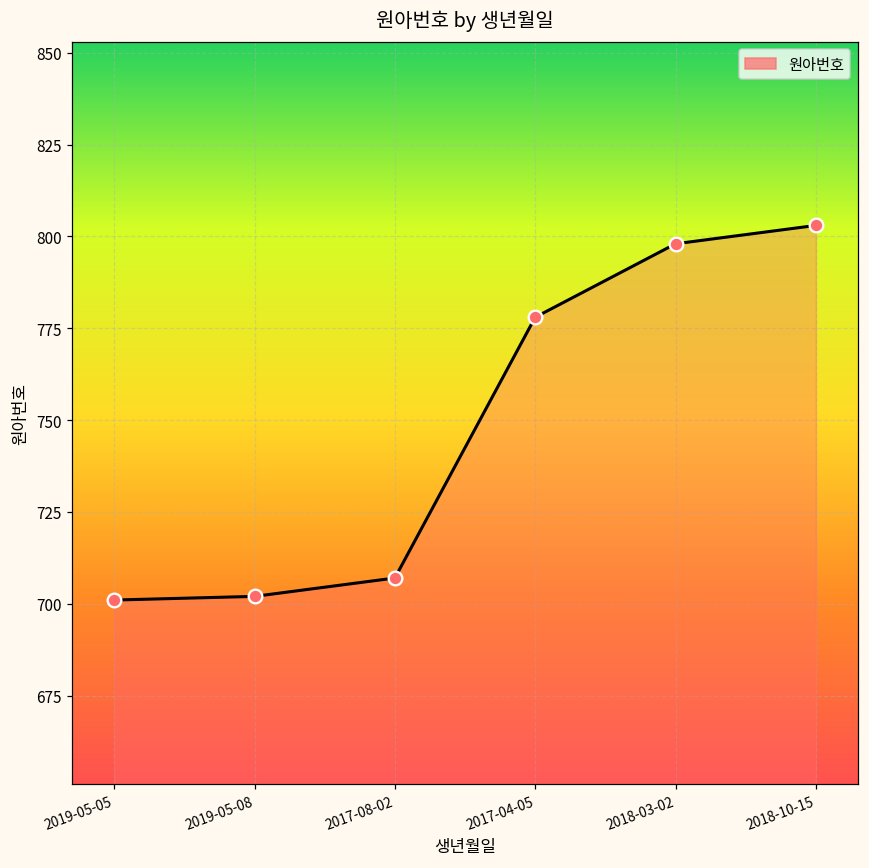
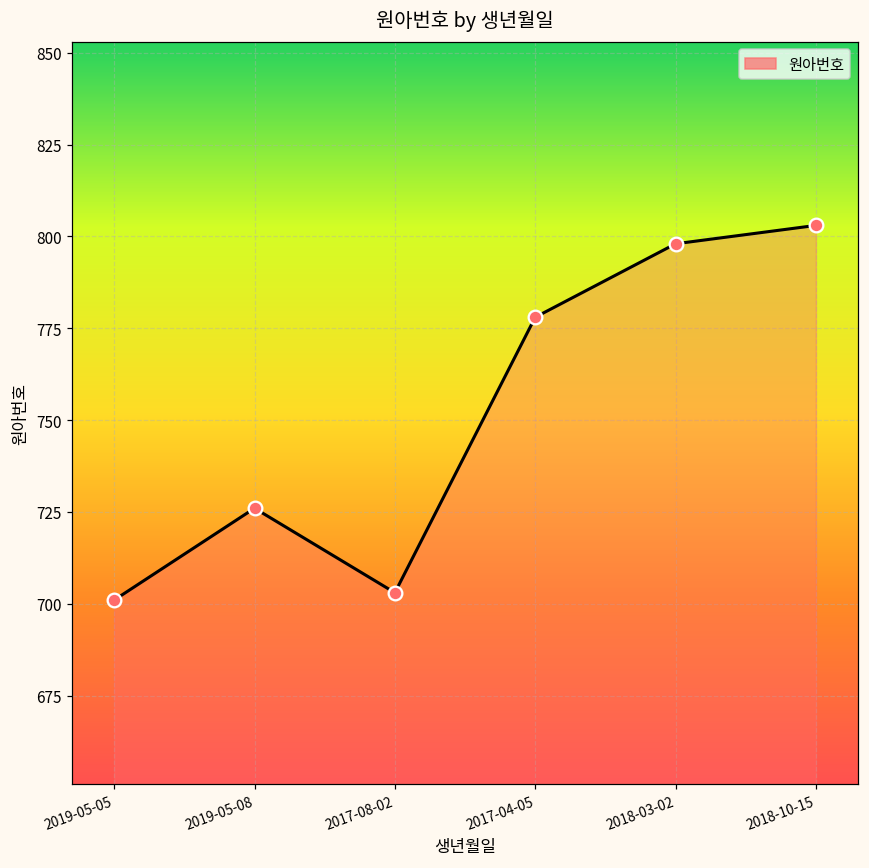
  {
    "2019-05-05": 701,
-   "2019-05-08": 702,
-   "2017-08-02": 707,
+   "2019-05-08": 726,
+   "2017-08-02": 703,
    "2017-04-05": 778,
    "2018-03-02": 798,
    "2018-10-15": 803
  }
